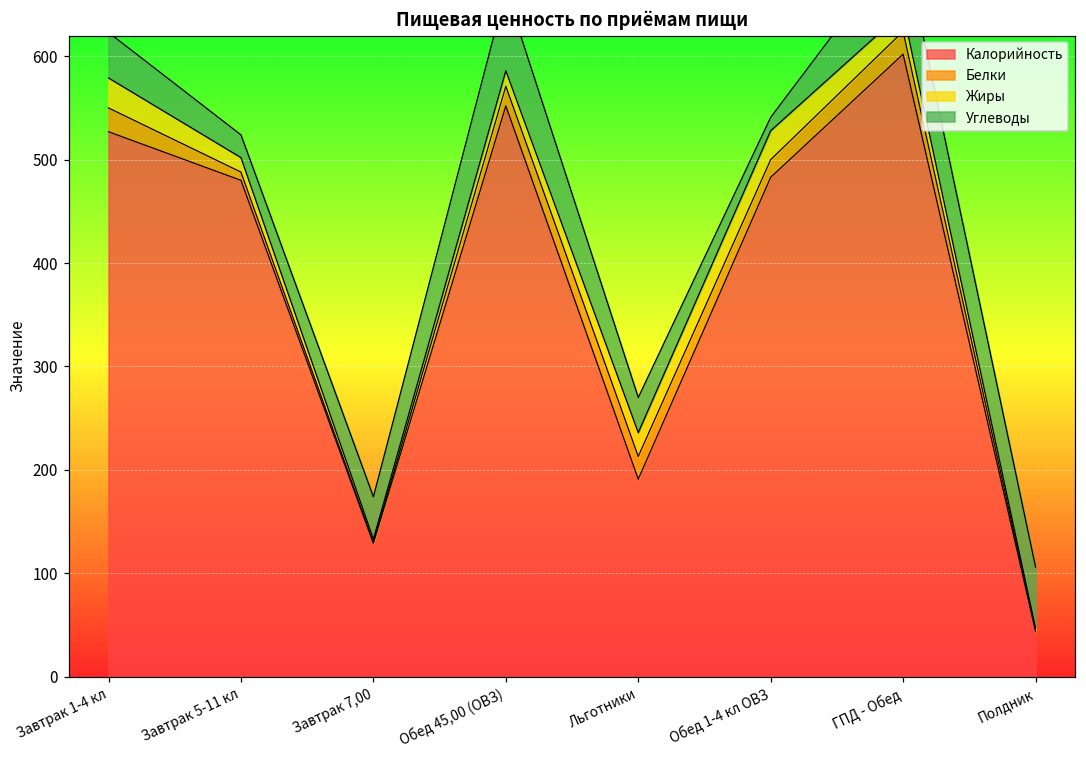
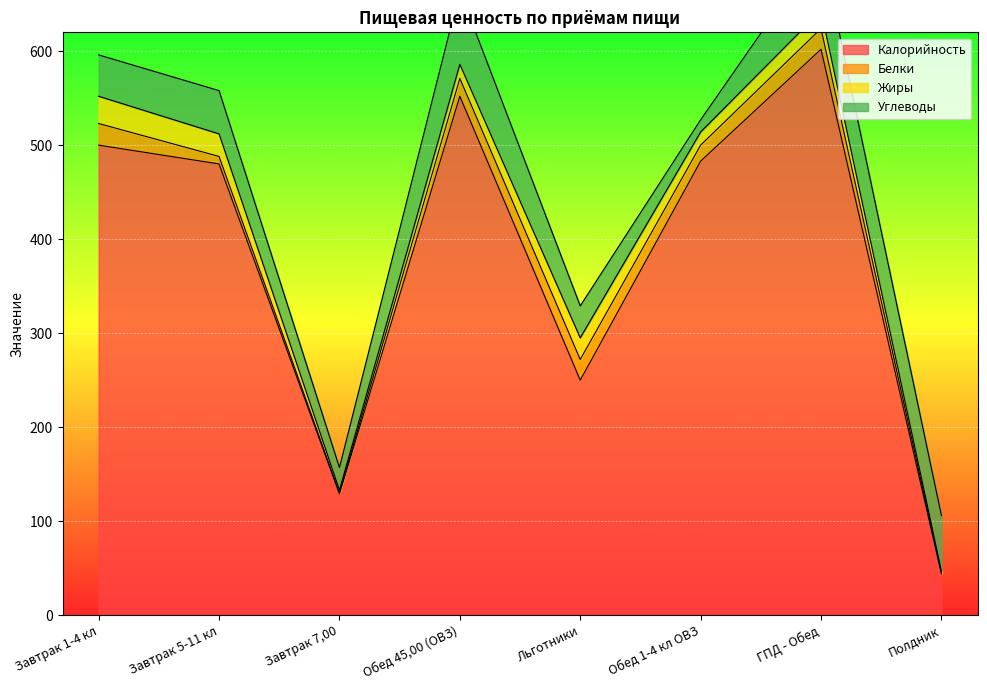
  {
    "Калорийность": {
-     "Завтрак 1-4 кл": 530,
+     "Завтрак 1-4 кл": 500,
      "Завтрак 5-11 кл": 480,
      "Обед 45,00 (ОВЗ)": 550,
-     "Льготники": 190,
+     "Льготники": 250,
      "Обед 1-4 кл ОВЗ": 480,
      "ГПД - Обед": 600
    },
    "Белки": {
      "Завтрак 1-4 кл": 20,
      "Завтрак 5-11 кл": 10,
      "Обед 45,00 (ОВЗ)": 20,
      "Льготники": 20,
      "Обед 1-4 кл ОВЗ": 20
    },
    "Жиры": {
      "Завтрак 1-4 кл": 30,
-     "Завтрак 5-11 кл": 10,
+     "Завтрак 5-11 кл": 20,
      "Завтрак 7,00": 0,
      "Обед 45,00 (ОВЗ)": 20,
      "Льготники": 20,
-     "Обед 1-4 кл ОВЗ": 30
+     "Обед 1-4 кл ОВЗ": 10
    },
    "Углеводы": {
-     "Завтрак 5-11 кл": 20,
-     "Завтрак 7,00": 40,
+     "Завтрак 5-11 кл": 50,
+     "Завтрак 7,00": 20,
      "Льготники": 30,
      "Обед 1-4 кл ОВЗ": 10,
      "Полдник": 60
    }
  }
